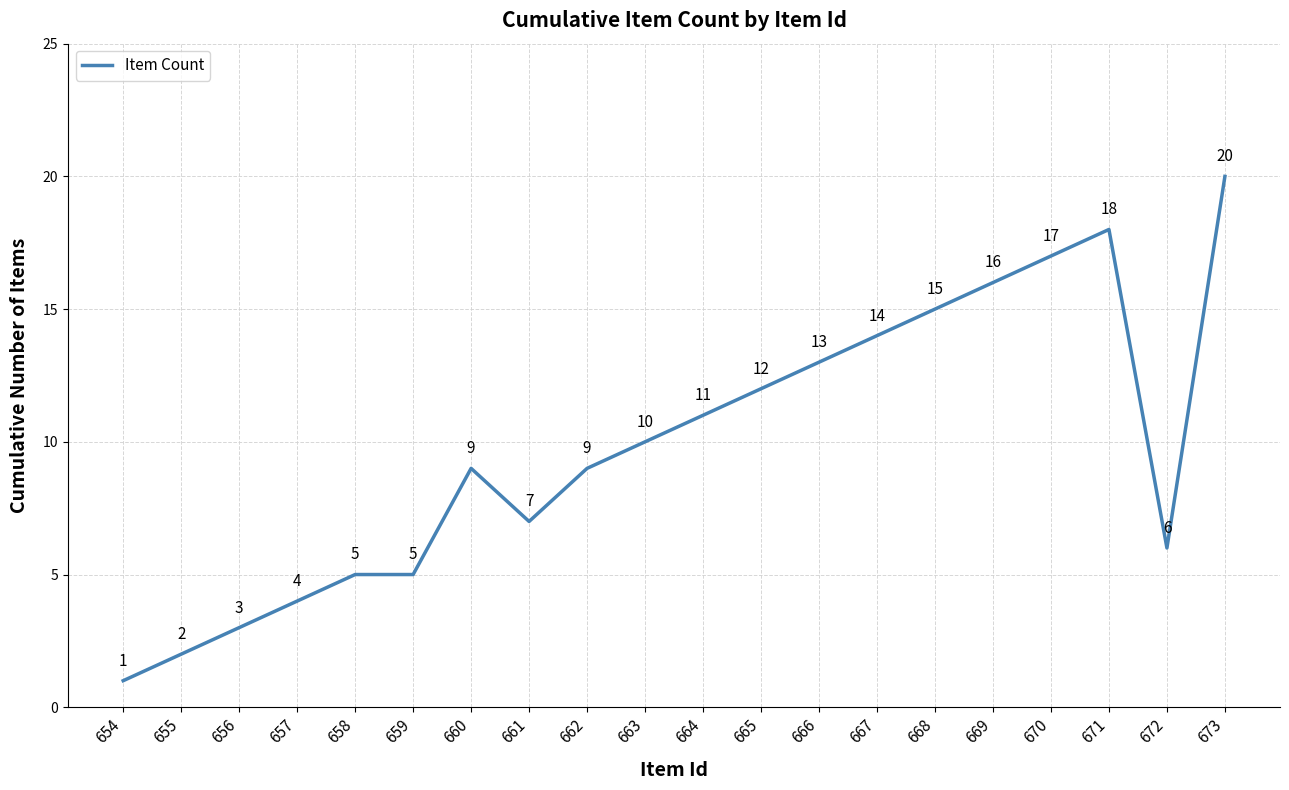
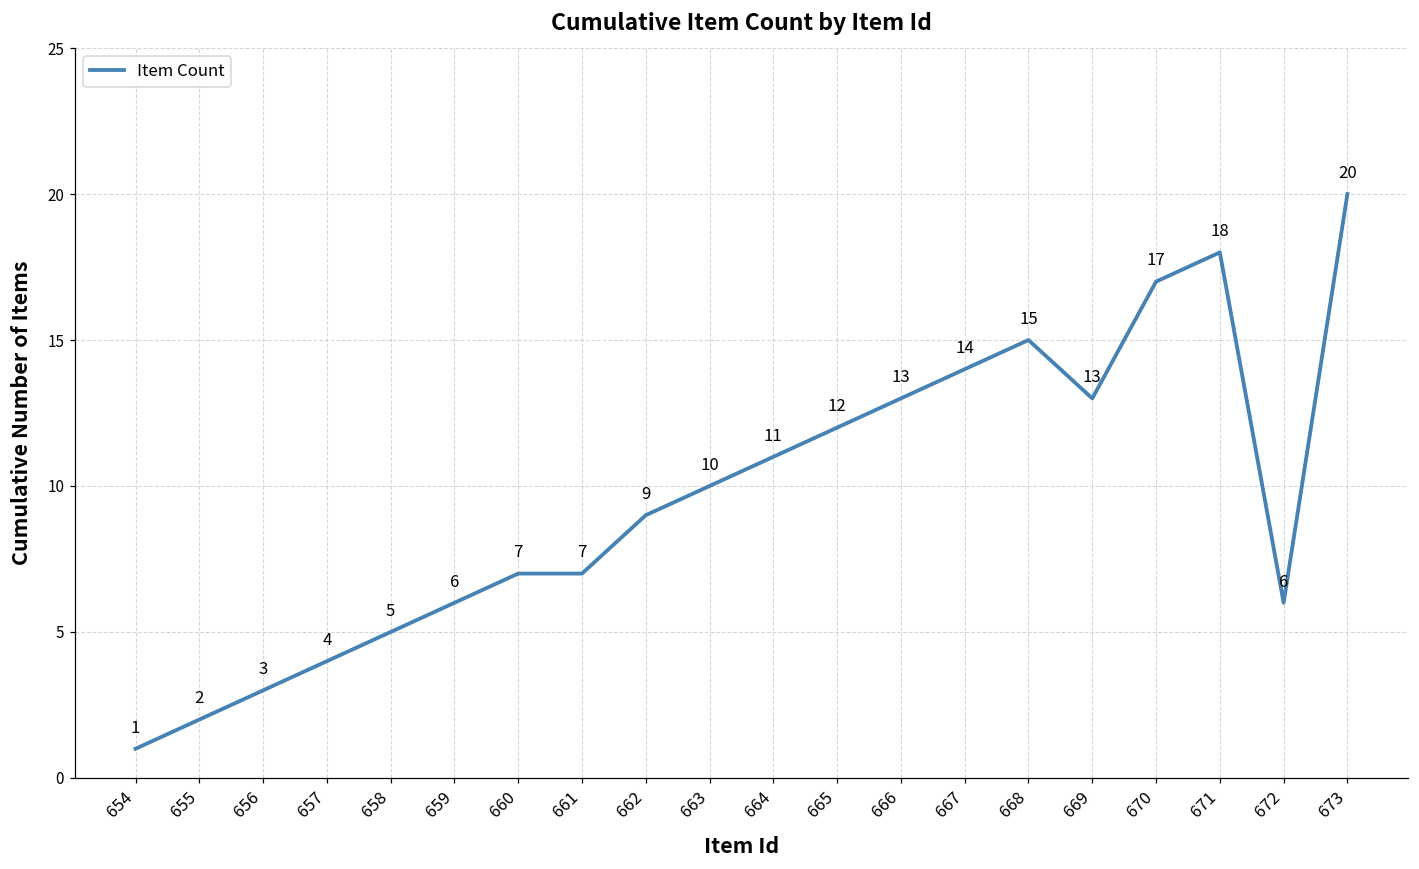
  {
    "654": 1,
    "655": 2,
    "656": 3,
    "657": 4,
    "658": 5,
-   "659": 5,
-   "660": 9,
+   "659": 6,
+   "660": 7,
    "661": 7,
    "662": 9,
    "663": 10,
    "664": 11,
    "665": 12,
    "666": 13,
    "667": 14,
    "668": 15,
-   "669": 16,
+   "669": 13,
    "670": 17,
    "671": 18,
    "672": 6,
    "673": 20
  }
